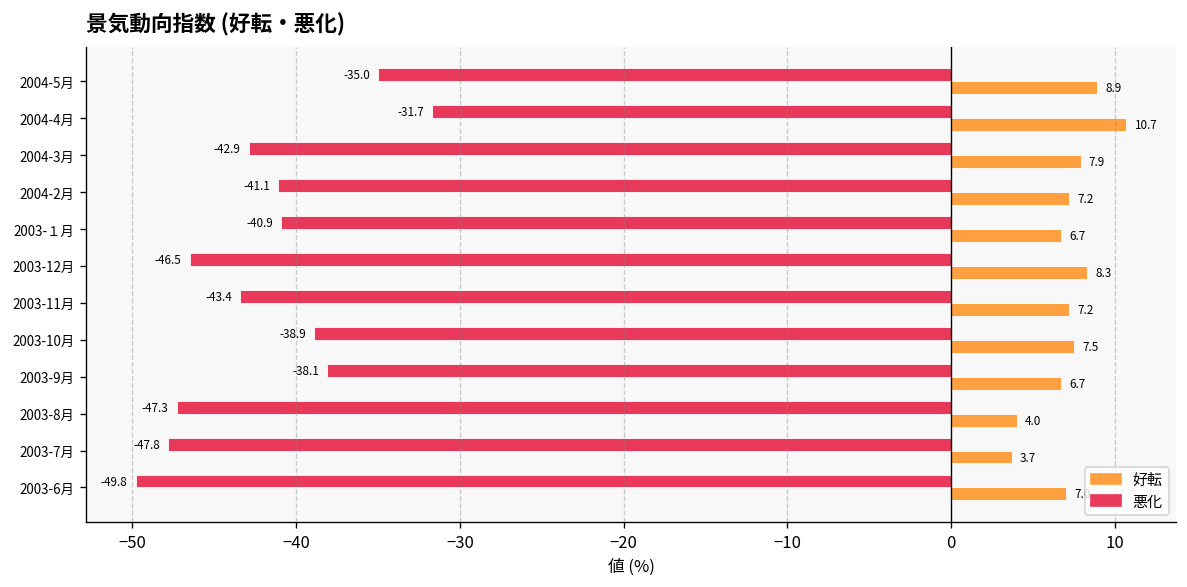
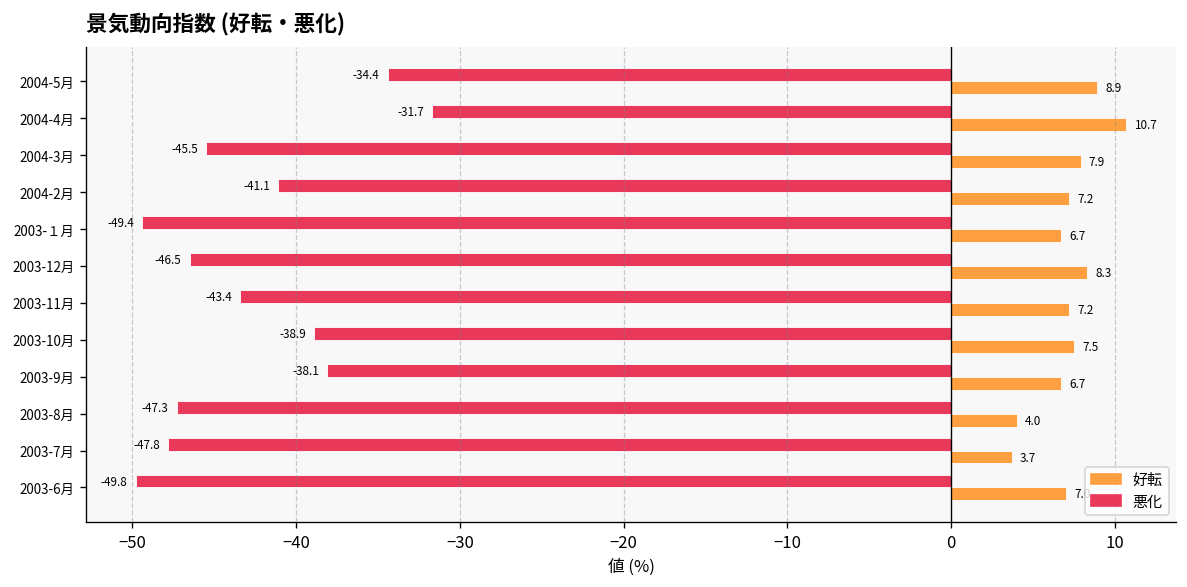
  {
    "好転": {
      "2004-5月": 8.9,
      "2004-4月": 10.7,
      "2004-3月": 7.9,
      "2004-2月": 7.2,
      "2003-１月": 6.7,
      "2003-12月": 8.3,
      "2003-11月": 7.2,
      "2003-10月": 7.5,
      "2003-9月": 6.7,
      "2003-8月": 4.0,
      "2003-7月": 3.7
    },
    "悪化": {
-     "2004-5月": -35.0,
+     "2004-5月": -34.4,
      "2004-4月": -31.7,
-     "2004-3月": -42.9,
+     "2004-3月": -45.5,
      "2004-2月": -41.1,
-     "2003-１月": -40.9,
+     "2003-１月": -49.4,
      "2003-12月": -46.5,
      "2003-11月": -43.4,
      "2003-10月": -38.9,
      "2003-9月": -38.1,
      "2003-8月": -47.3,
      "2003-7月": -47.8,
      "2003-6月": -49.8
    }
  }
